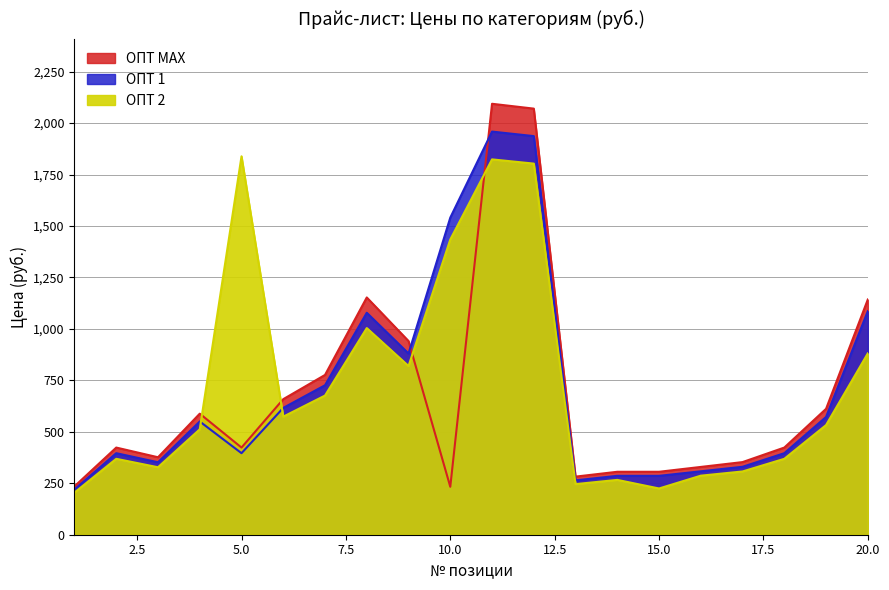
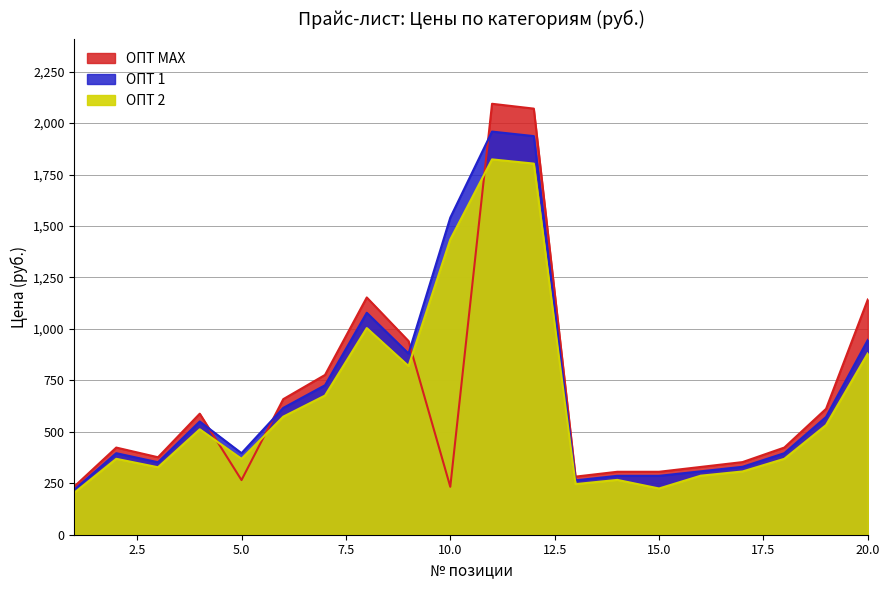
  {
    "ОПТ МАХ": {
-     "5.0": "420",
+     "5.0": "270",
      "10.0": "230",
      "15.0": "310",
      "20.0": "1,140"
    },
    "ОПТ 1": {
      "5.0": "400",
      "10.0": "1,540",
      "15.0": "290",
-     "20.0": "1,090"
+     "20.0": "950"
    },
    "ОПТ 2": {
-     "5.0": "1,840",
+     "5.0": "370",
      "10.0": "1,430",
      "15.0": "220",
      "20.0": "880"
    }
  }
